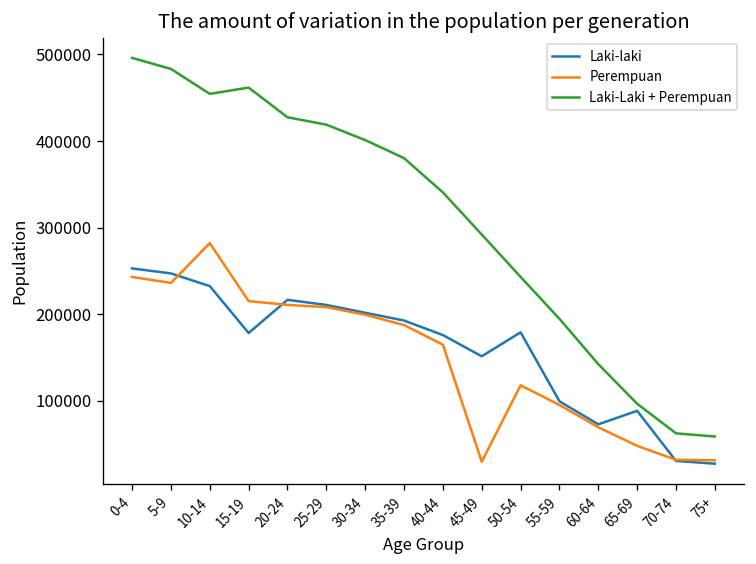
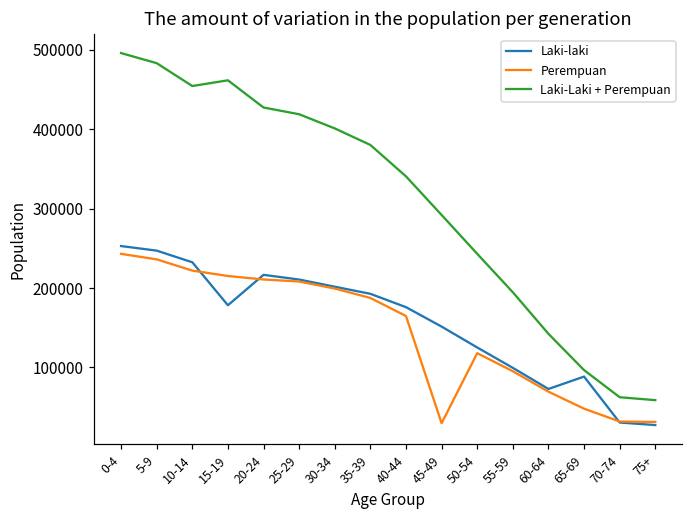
  {
    "Laki-laki": {
      "0-4": 250000,
      "5-9": 250000,
      "10-14": 230000,
      "15-19": 180000,
      "20-24": 220000,
      "35-39": 190000,
      "40-44": 180000,
      "45-49": 150000,
-     "50-54": 180000,
+     "50-54": 130000,
      "55-59": 100000,
      "65-69": 90000,
      "75+": 30000
    },
    "Perempuan": {
      "0-4": 240000,
      "5-9": 240000,
-     "10-14": 280000,
+     "10-14": 220000,
      "15-19": 220000,
      "20-24": 210000,
      "35-39": 190000,
      "40-44": 160000,
      "45-49": 30000,
      "50-54": 120000,
      "55-59": 100000,
      "65-69": 50000,
      "75+": 30000
    },
    "Laki-Laki + Perempuan": {
      "0-4": 500000,
      "5-9": 480000,
      "10-14": 450000,
      "15-19": 460000,
      "20-24": 430000,
      "25-29": 420000,
      "30-34": 400000,
      "35-39": 380000,
      "40-44": 340000,
      "45-49": 290000,
      "50-54": 240000,
      "55-59": 190000,
      "60-64": 140000,
      "65-69": 100000,
      "70-74": 60000,
      "75+": 60000
    }
  }
